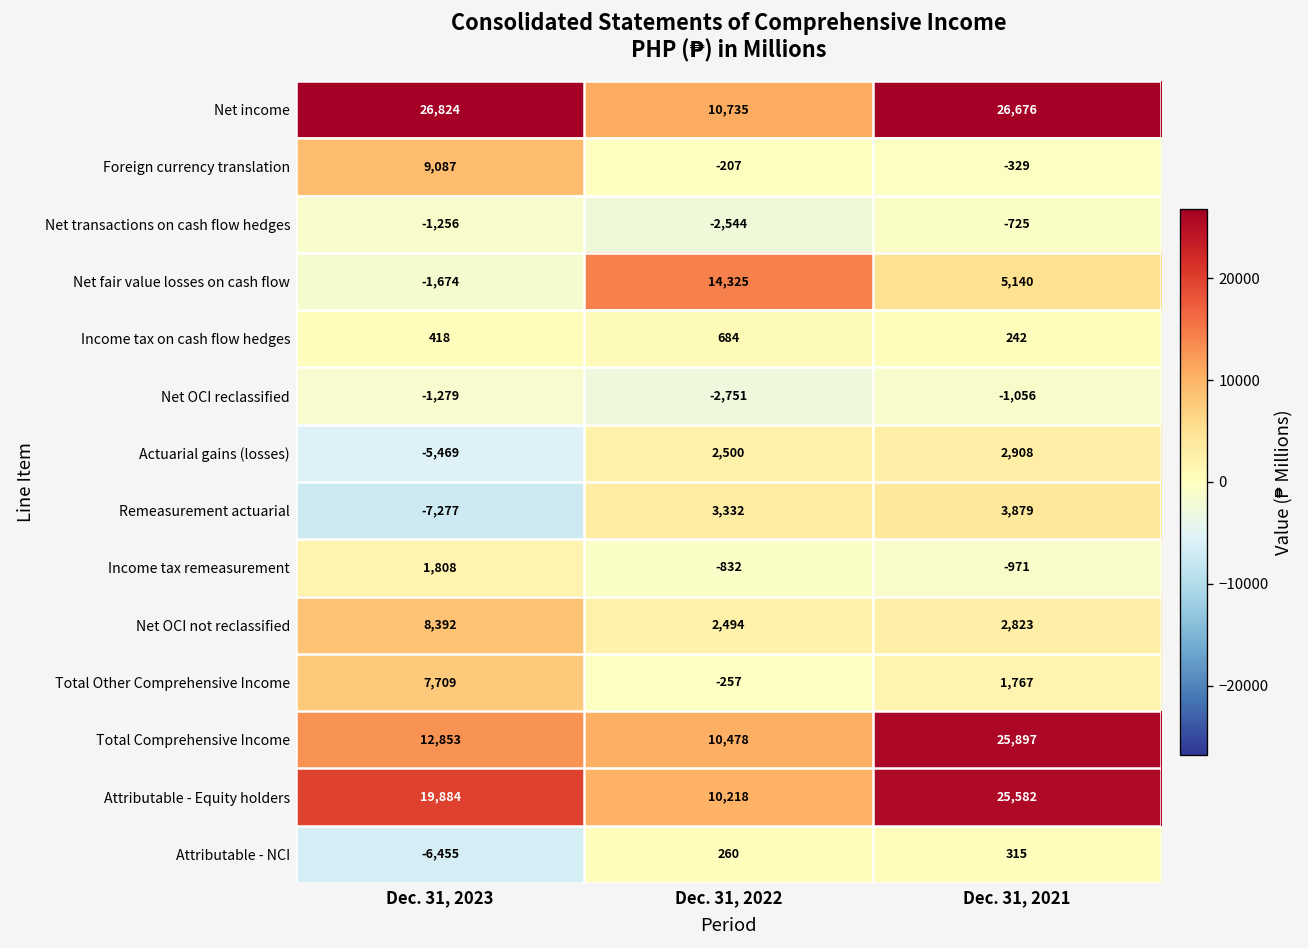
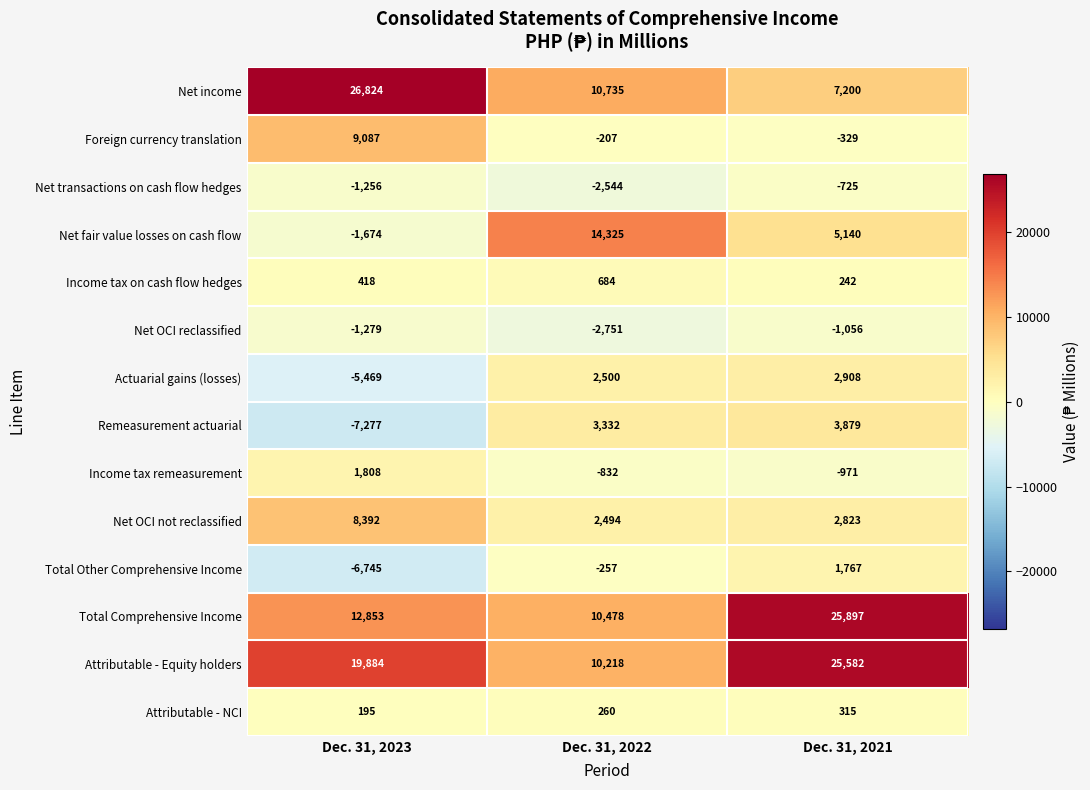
  {
    "Net income": {
      "Dec. 31, 2023": "26,824",
      "Dec. 31, 2022": "10,735",
-     "Dec. 31, 2021": "26,676"
+     "Dec. 31, 2021": "7,200"
    },
    "Foreign currency translation": {
      "Dec. 31, 2023": "9,087",
      "Dec. 31, 2022": "-207",
      "Dec. 31, 2021": "-329"
    },
    "Net transactions on cash flow hedges": {
      "Dec. 31, 2023": "-1,256",
      "Dec. 31, 2022": "-2,544",
      "Dec. 31, 2021": "-725"
    },
    "Net fair value losses on cash flow": {
      "Dec. 31, 2023": "-1,674",
      "Dec. 31, 2022": "14,325",
      "Dec. 31, 2021": "5,140"
    },
    "Income tax on cash flow hedges": {
      "Dec. 31, 2023": "418",
      "Dec. 31, 2022": "684",
      "Dec. 31, 2021": "242"
    },
    "Net OCI reclassified": {
      "Dec. 31, 2023": "-1,279",
      "Dec. 31, 2022": "-2,751",
      "Dec. 31, 2021": "-1,056"
    },
    "Actuarial gains (losses)": {
      "Dec. 31, 2023": "-5,469",
      "Dec. 31, 2022": "2,500",
      "Dec. 31, 2021": "2,908"
    },
    "Remeasurement actuarial": {
      "Dec. 31, 2023": "-7,277",
      "Dec. 31, 2022": "3,332",
      "Dec. 31, 2021": "3,879"
    },
    "Income tax remeasurement": {
      "Dec. 31, 2023": "1,808",
      "Dec. 31, 2022": "-832",
      "Dec. 31, 2021": "-971"
    },
    "Net OCI not reclassified": {
      "Dec. 31, 2023": "8,392",
      "Dec. 31, 2022": "2,494",
      "Dec. 31, 2021": "2,823"
    },
    "Total Other Comprehensive Income": {
-     "Dec. 31, 2023": "7,709",
+     "Dec. 31, 2023": "-6,745",
      "Dec. 31, 2022": "-257",
      "Dec. 31, 2021": "1,767"
    },
    "Total Comprehensive Income": {
      "Dec. 31, 2023": "12,853",
      "Dec. 31, 2022": "10,478",
      "Dec. 31, 2021": "25,897"
    },
    "Attributable - Equity holders": {
      "Dec. 31, 2023": "19,884",
      "Dec. 31, 2022": "10,218",
      "Dec. 31, 2021": "25,582"
    },
    "Attributable - NCI": {
-     "Dec. 31, 2023": "-6,455",
+     "Dec. 31, 2023": "195",
      "Dec. 31, 2022": "260",
      "Dec. 31, 2021": "315"
    }
  }
